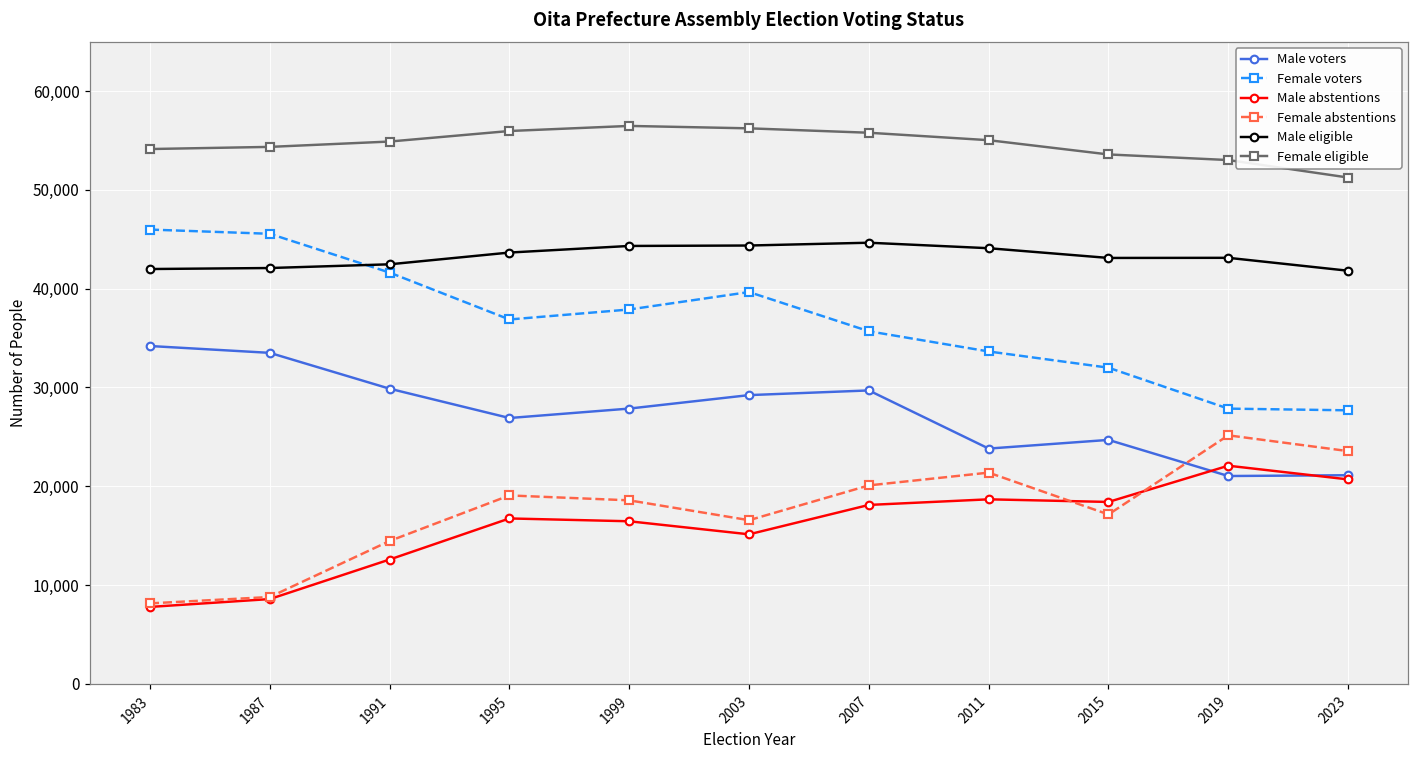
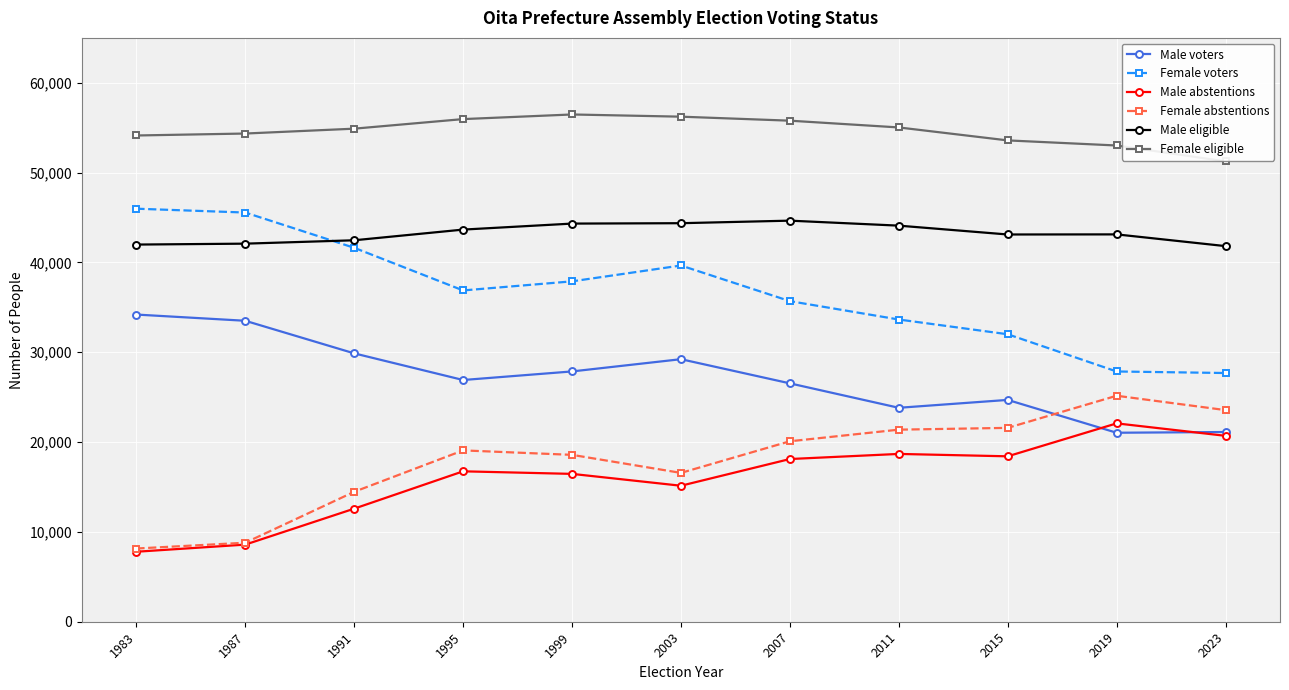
  {
    "Male voters": {
      "1983": "34,000",
      "1987": "34,000",
      "1991": "30,000",
      "1995": "27,000",
      "1999": "28,000",
      "2003": "29,000",
-     "2007": "30,000",
+     "2007": "27,000",
      "2011": "24,000",
      "2015": "25,000",
      "2019": "21,000",
      "2023": "21,000"
    },
    "Female voters": {
      "1983": "46,000",
      "1987": "46,000",
      "1991": "42,000",
      "1995": "37,000",
      "1999": "38,000",
      "2003": "40,000",
      "2007": "36,000",
      "2011": "34,000",
      "2015": "32,000",
      "2019": "28,000",
      "2023": "28,000"
    },
    "Male abstentions": {
      "1983": "8,000",
      "1991": "13,000",
      "1995": "17,000",
      "1999": "16,000",
      "2003": "15,000",
      "2007": "18,000",
      "2011": "19,000",
      "2015": "18,000",
      "2019": "22,000",
      "2023": "21,000"
    },
    "Female abstentions": {
      "1983": "8,000",
      "1991": "14,000",
      "1995": "19,000",
      "1999": "19,000",
      "2003": "17,000",
      "2007": "20,000",
      "2011": "21,000",
-     "2015": "17,000",
+     "2015": "22,000",
      "2019": "25,000",
      "2023": "24,000"
    },
    "Male eligible": {
      "1983": "42,000",
      "1987": "42,000",
      "1991": "42,000",
      "1995": "44,000",
      "1999": "44,000",
      "2003": "44,000",
      "2007": "45,000",
      "2011": "44,000",
      "2015": "43,000",
      "2019": "43,000",
      "2023": "42,000"
    },
    "Female eligible": {
      "1983": "54,000",
      "1987": "54,000",
      "1991": "55,000",
      "1995": "56,000",
      "1999": "56,000",
      "2003": "56,000",
      "2007": "56,000",
      "2011": "55,000",
      "2015": "54,000",
      "2019": "53,000",
      "2023": "51,000"
    }
  }
